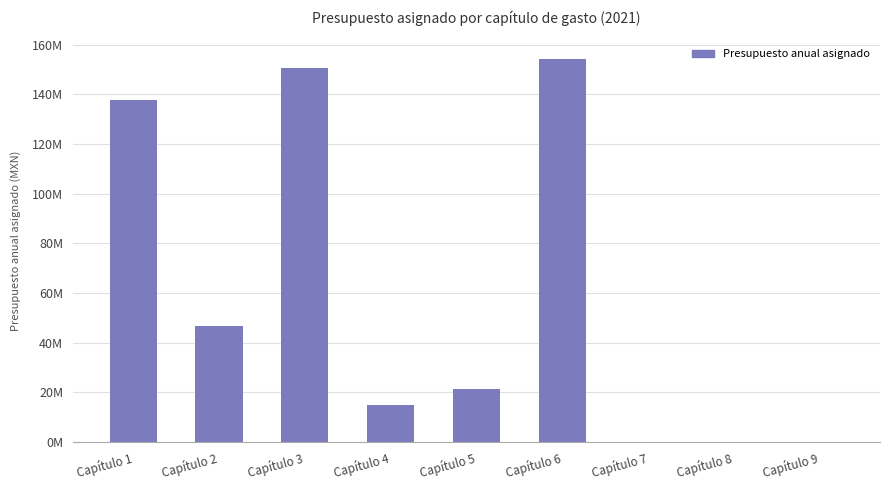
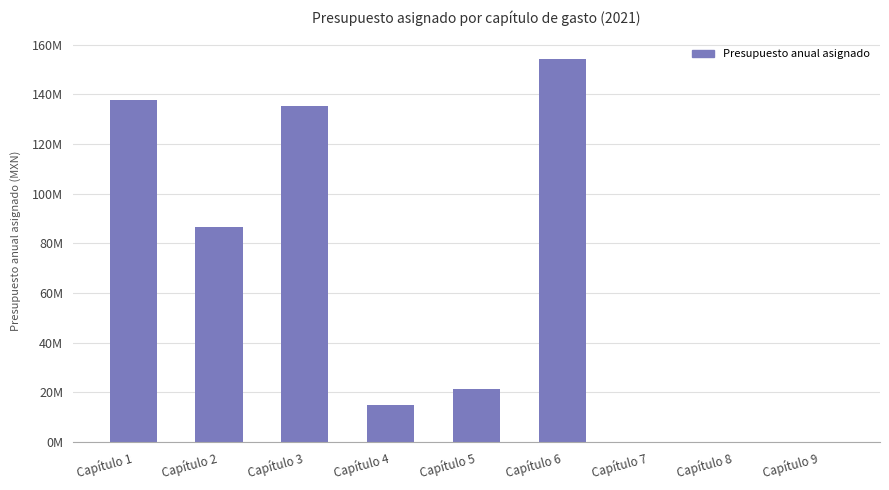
  {
    "Capítulo 1": 137000000,
-   "Capítulo 2": 47000000,
-   "Capítulo 3": 151000000,
+   "Capítulo 2": 87000000,
+   "Capítulo 3": 135000000,
    "Capítulo 4": 15000000,
    "Capítulo 5": 21000000,
    "Capítulo 6": 154000000,
    "Capítulo 7": 0,
    "Capítulo 8": 0,
    "Capítulo 9": 0
  }
